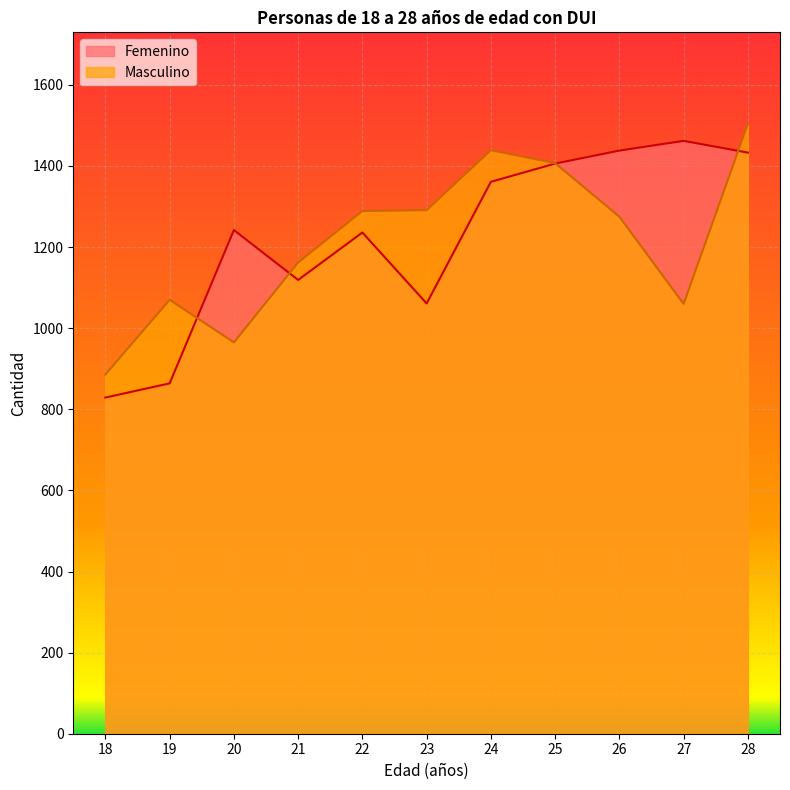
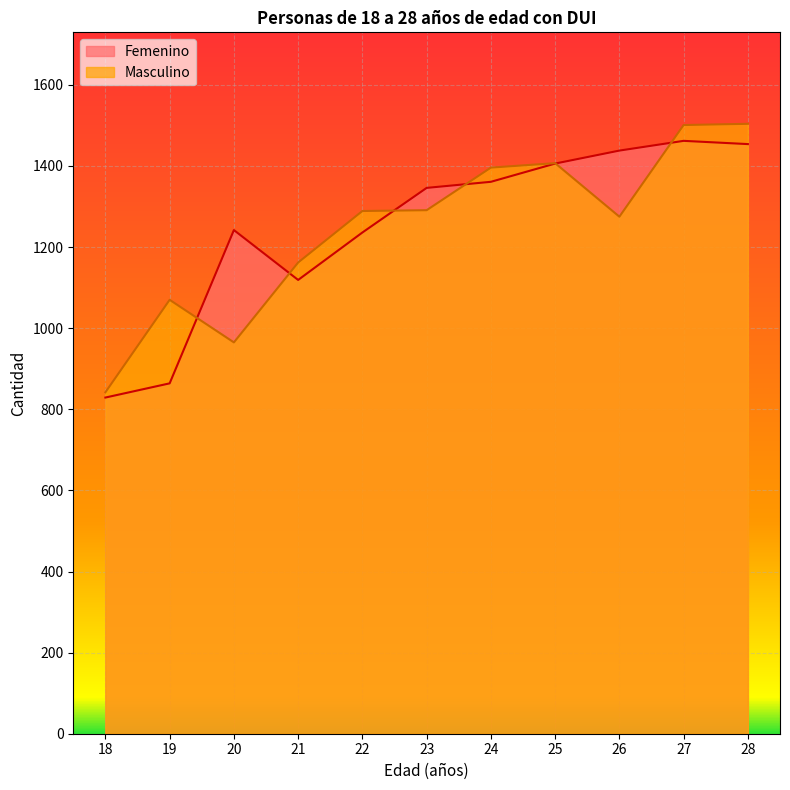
  {
    "Femenino": {
      "18": 830,
      "19": 860,
      "20": 1240,
      "21": 1120,
      "22": 1240,
-     "23": 1060,
+     "23": 1350,
      "24": 1360,
      "26": 1440,
      "27": 1460,
-     "28": 1430
+     "28": 1450
    },
    "Masculino": {
-     "18": 890,
+     "18": 840,
      "19": 1070,
      "20": 970,
      "21": 1160,
      "22": 1290,
      "23": 1290,
-     "24": 1440,
+     "24": 1400,
      "26": 1280,
-     "27": 1060,
+     "27": 1500,
      "28": 1500
    }
  }
